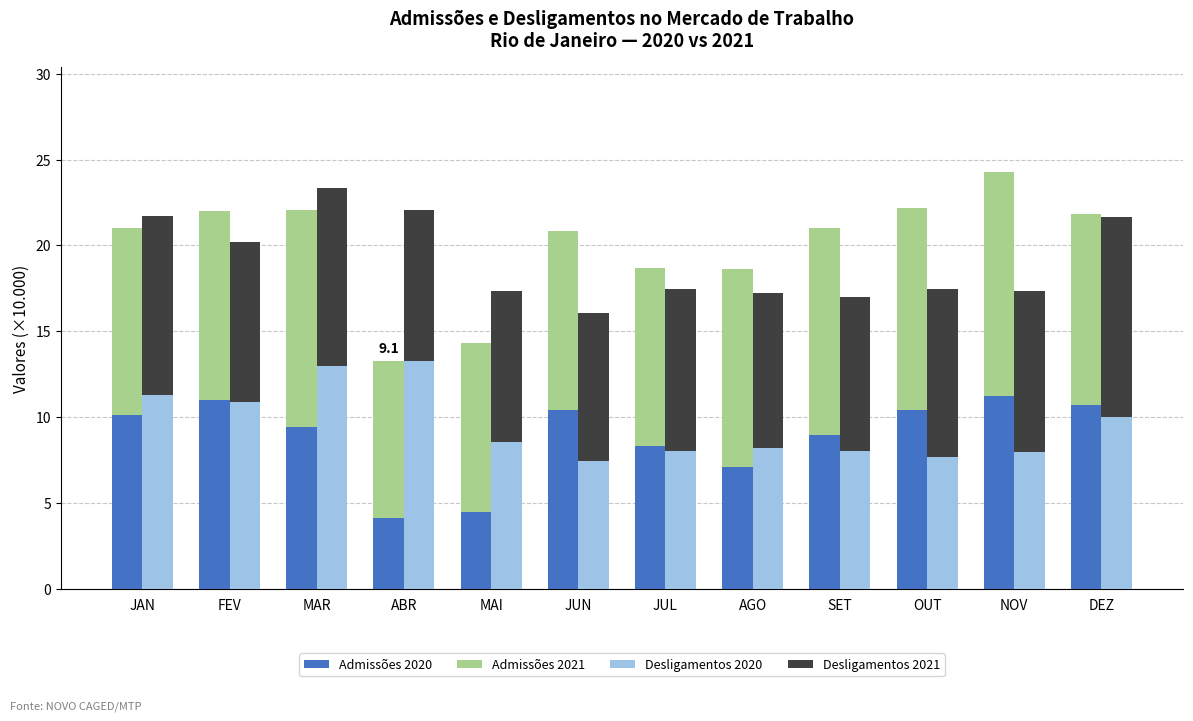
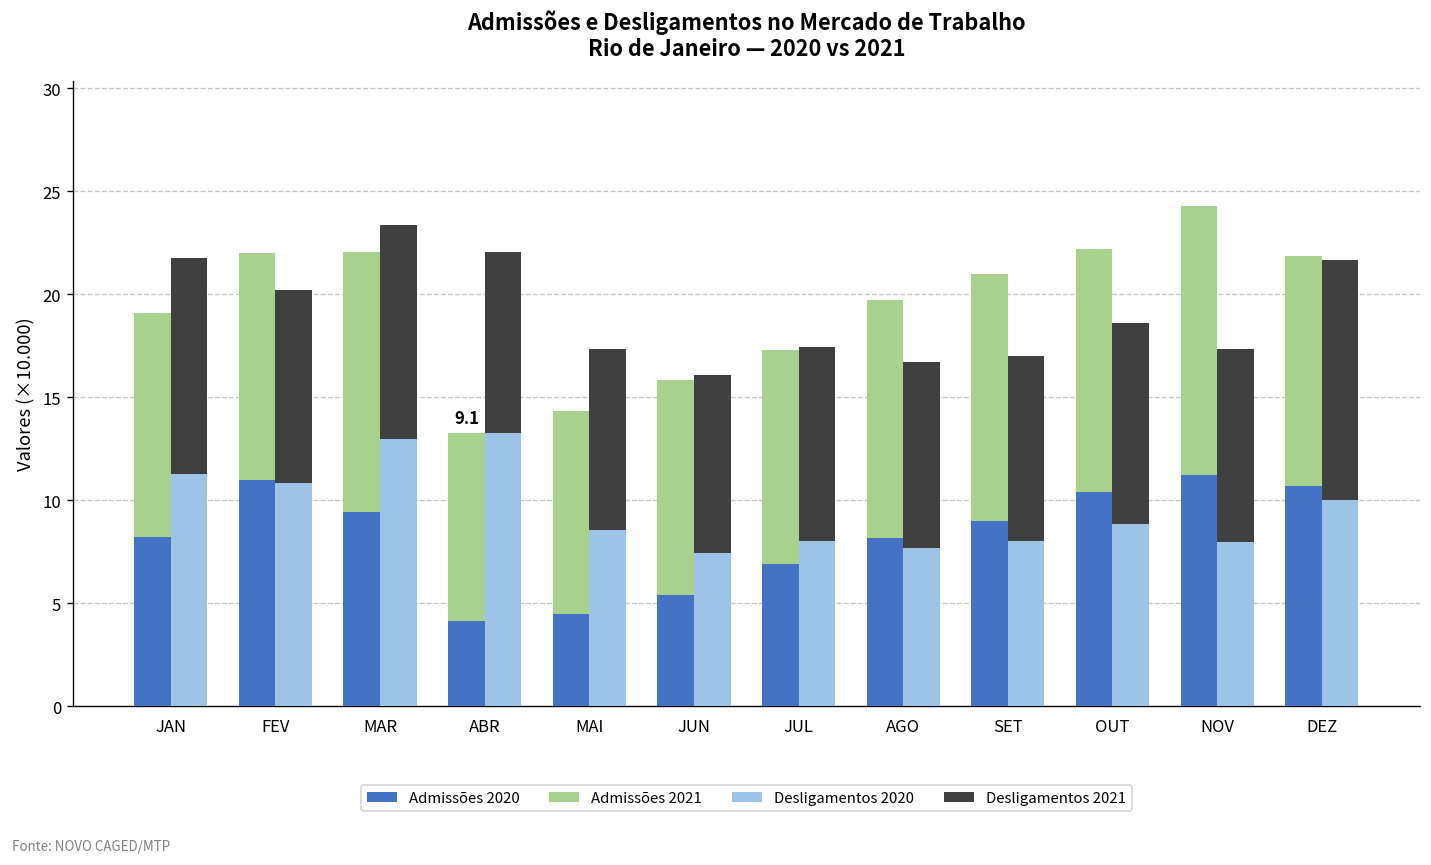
  {
    "Admissões 2020": {
-     "JAN": 10.1,
+     "JAN": 8.2,
      "FEV": 11.0,
      "MAR": 9.4,
      "ABR": 4.1,
      "MAI": 4.5,
-     "JUN": 10.4,
-     "JUL": 8.3,
-     "AGO": 7.1,
+     "JUN": 5.4,
+     "JUL": 6.9,
+     "AGO": 8.2,
      "SET": 9.0,
      "OUT": 10.4,
      "NOV": 11.2,
      "DEZ": 10.7
    },
    "Admissões 2021": {
      "ABR": 9.1
    },
    "Desligamentos 2020": {
      "JAN": 11.3,
      "FEV": 10.8,
      "MAR": 13.0,
      "ABR": 13.3,
      "MAI": 8.6,
      "JUN": 7.4,
      "JUL": 8.0,
-     "AGO": 8.2,
+     "AGO": 7.7,
      "SET": 8.0,
-     "OUT": 7.7,
+     "OUT": 8.8,
      "NOV": 8.0,
      "DEZ": 10.0
    },
    "Desligamentos 2021": {
      "JAN": 10.5,
      "FEV": 9.3,
      "MAR": 10.4,
      "ABR": 8.8,
      "MAI": 8.8,
      "JUN": 8.6,
      "JUL": 9.4,
      "AGO": 9.1,
      "SET": 9.0,
      "OUT": 9.8,
      "NOV": 9.4,
      "DEZ": 11.6
    }
  }
